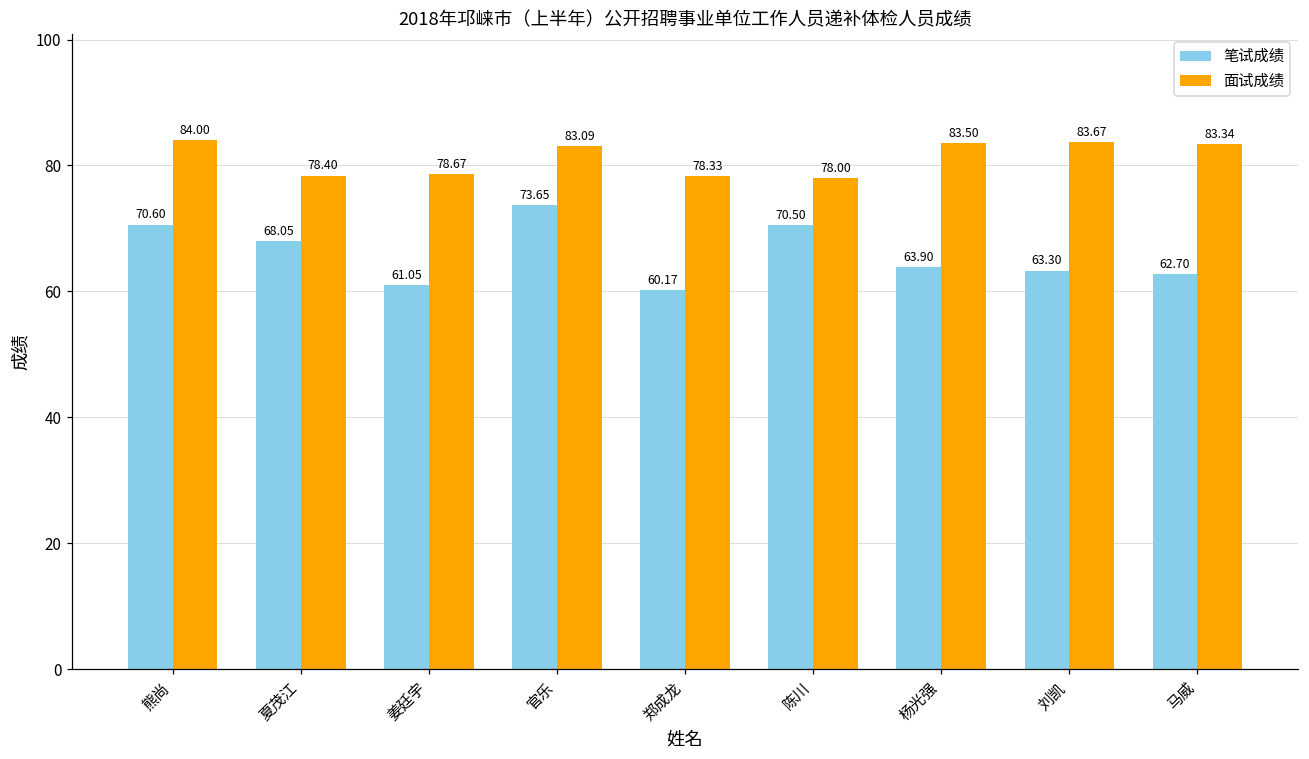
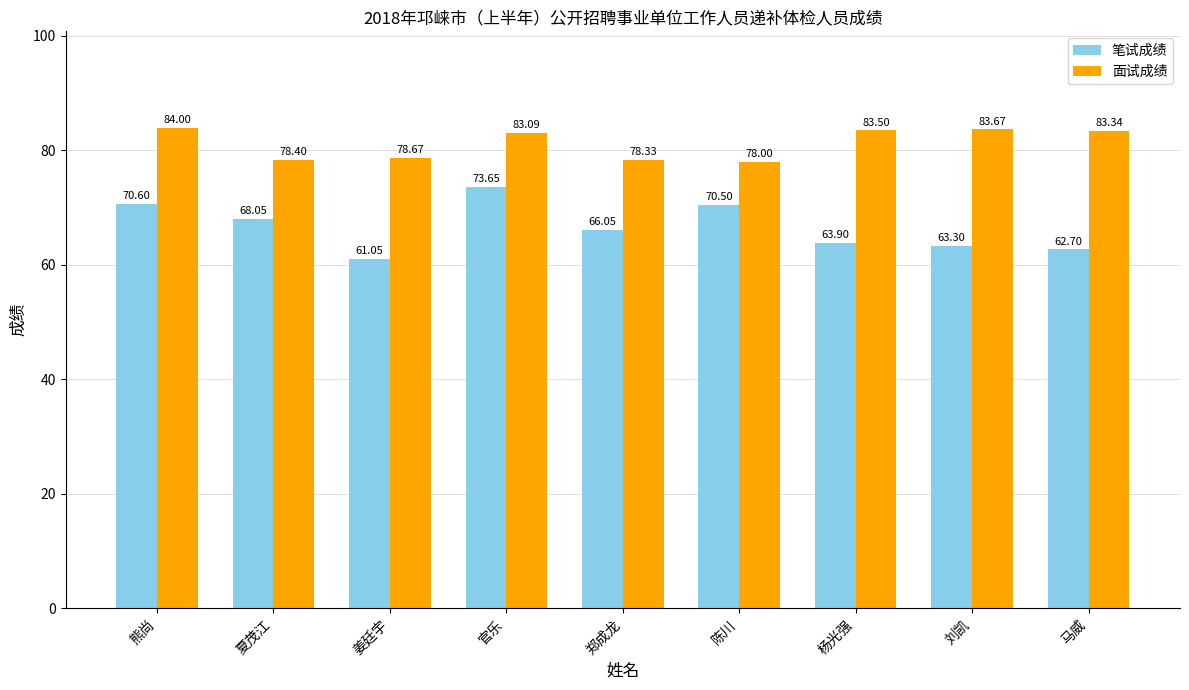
  {
    "笔试成绩": {
      "熊尚": 70.60,
      "夏茂江": 68.05,
      "姜廷宇": 61.05,
      "官乐": 73.65,
-     "郑成龙": 60.17,
+     "郑成龙": 66.05,
      "陈川": 70.50,
      "杨光强": 63.90,
      "刘凯": 63.30,
      "马威": 62.70
    },
    "面试成绩": {
      "熊尚": 84.00,
      "夏茂江": 78.40,
      "姜廷宇": 78.67,
      "官乐": 83.09,
      "郑成龙": 78.33,
      "陈川": 78.00,
      "杨光强": 83.50,
      "刘凯": 83.67,
      "马威": 83.34
    }
  }
